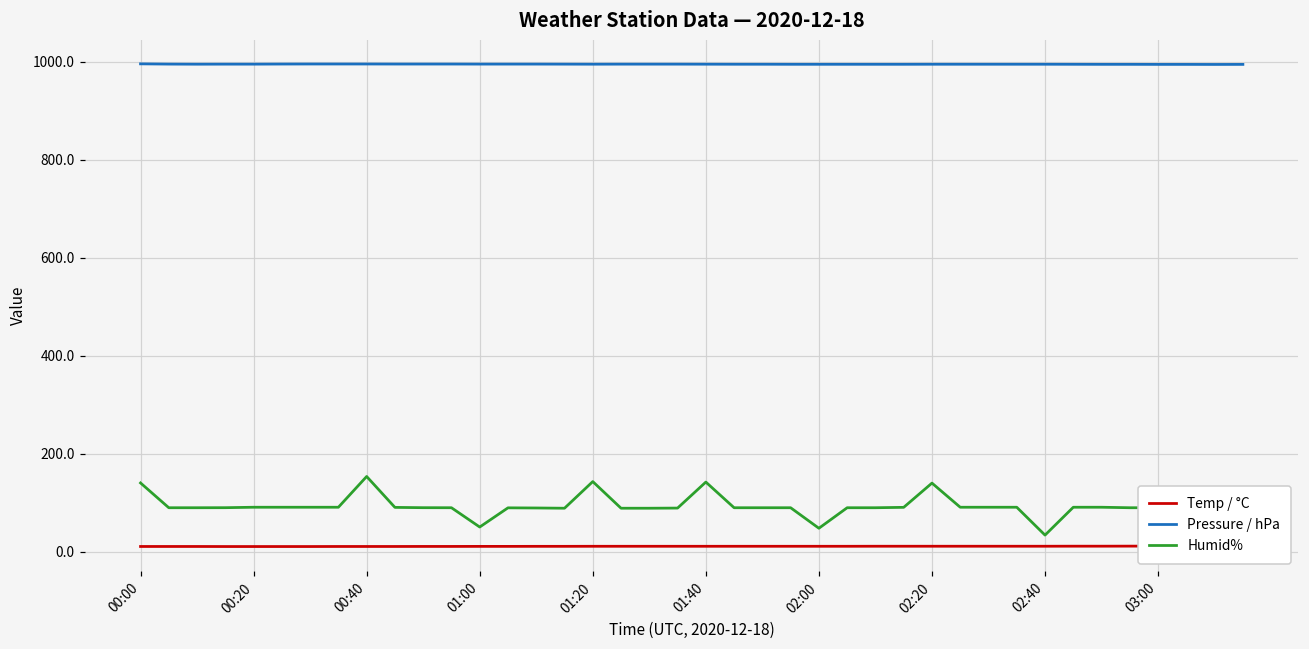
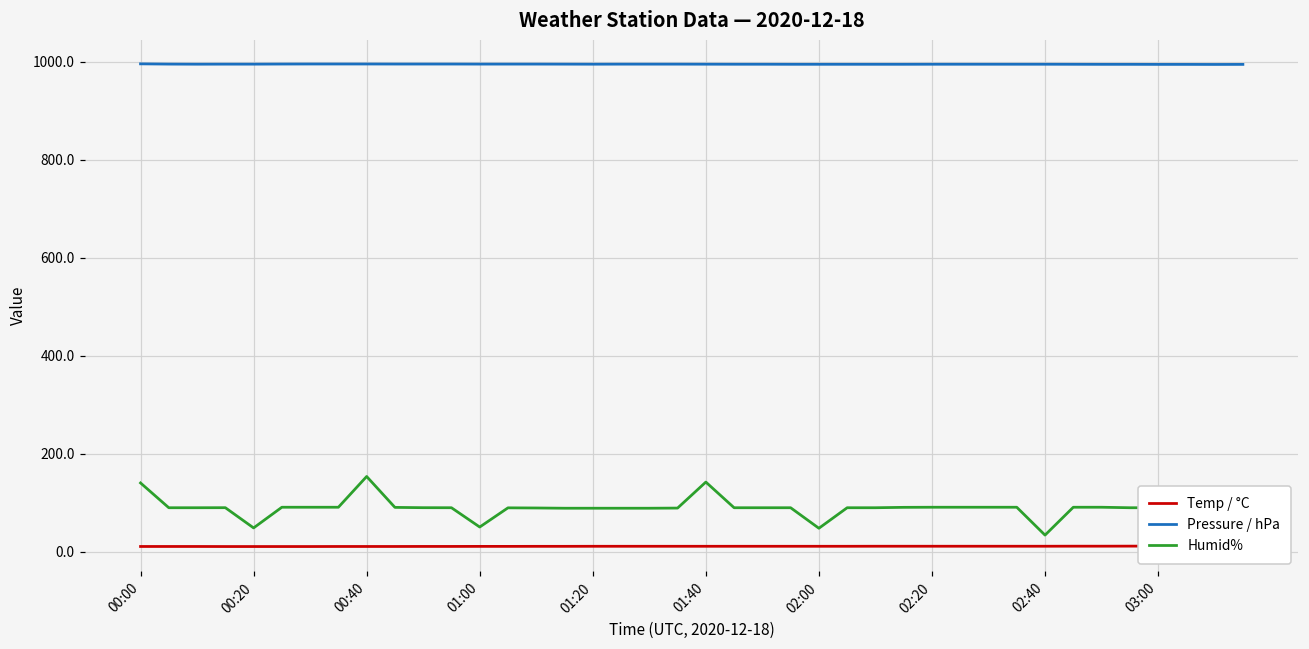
  {
    "Temp / °C": {
      "00:00": 10,
      "00:20": 10,
      "00:40": 10,
      "01:00": 10,
      "01:20": 10,
      "01:40": 10,
      "02:00": 10,
      "02:20": 10,
      "02:40": 10
    },
    "Pressure / hPa": {
      "00:00": 1000,
      "00:20": 1000,
      "00:40": 1000,
      "01:00": 1000,
      "01:20": 1000,
      "01:40": 1000,
      "02:00": 1000,
      "02:20": 1000,
      "02:40": 1000,
      "03:00": 1000
    },
    "Humid%": {
      "00:00": 140,
-     "00:20": 90,
+     "00:20": 50,
      "00:40": 150,
      "01:00": 50,
-     "01:20": 140,
+     "01:20": 90,
      "01:40": 140,
      "02:00": 50,
-     "02:20": 140,
+     "02:20": 90,
      "02:40": 30
    }
  }
